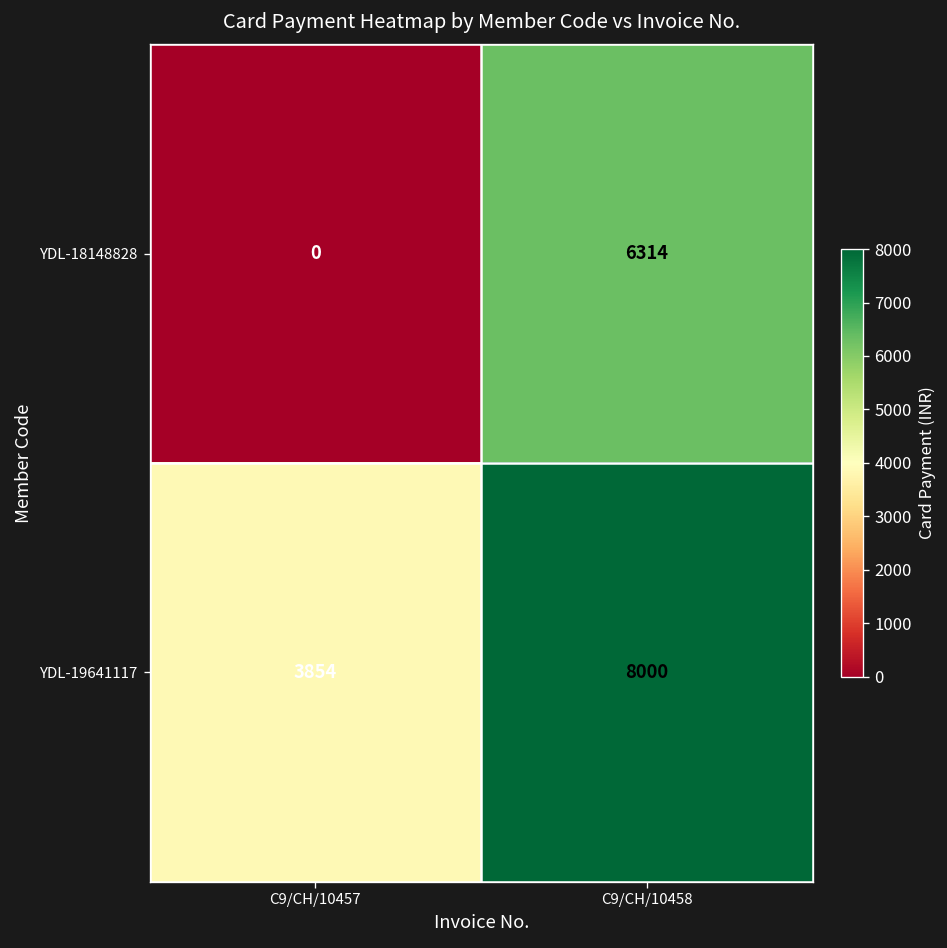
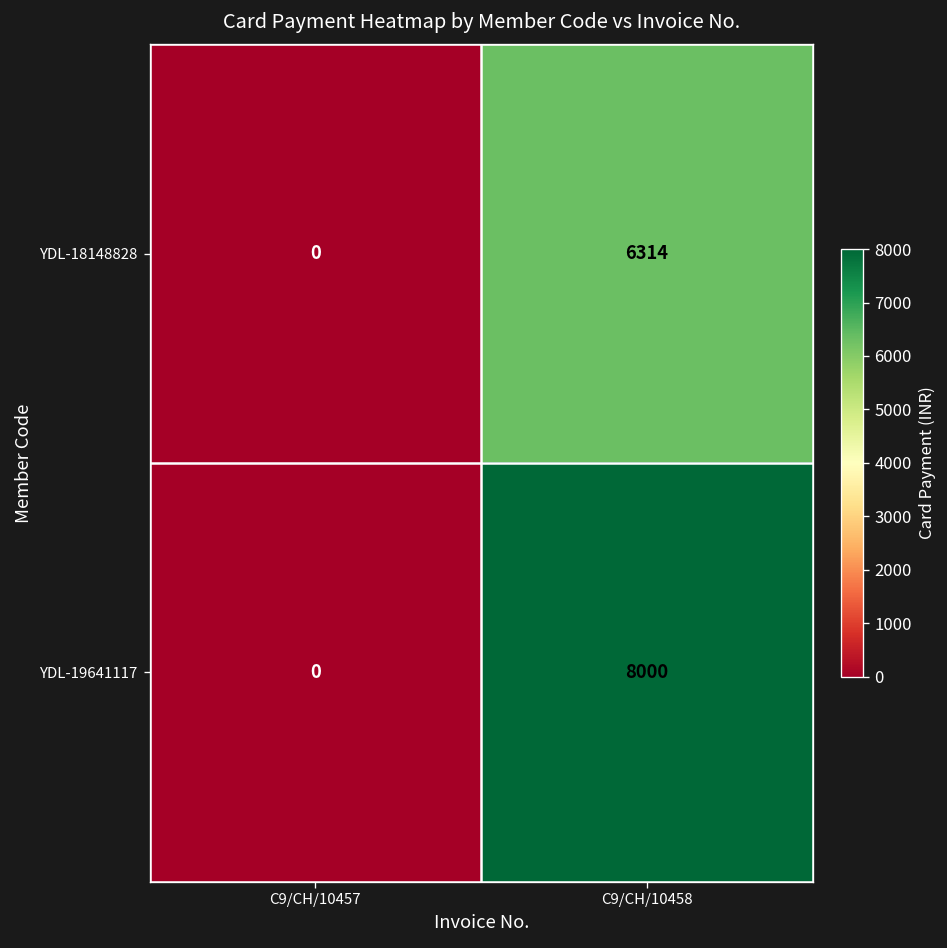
  {
    "YDL-18148828": {
      "C9/CH/10457": 0,
      "C9/CH/10458": 6314
    },
    "YDL-19641117": {
-     "C9/CH/10457": 3854,
+     "C9/CH/10457": 0,
      "C9/CH/10458": 8000
    }
  }
